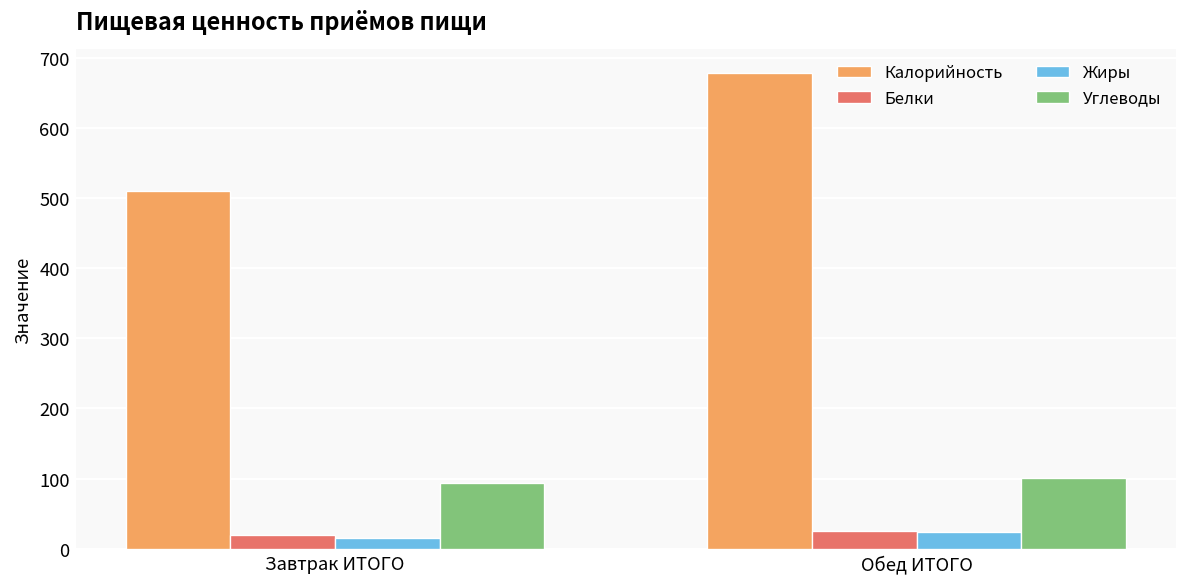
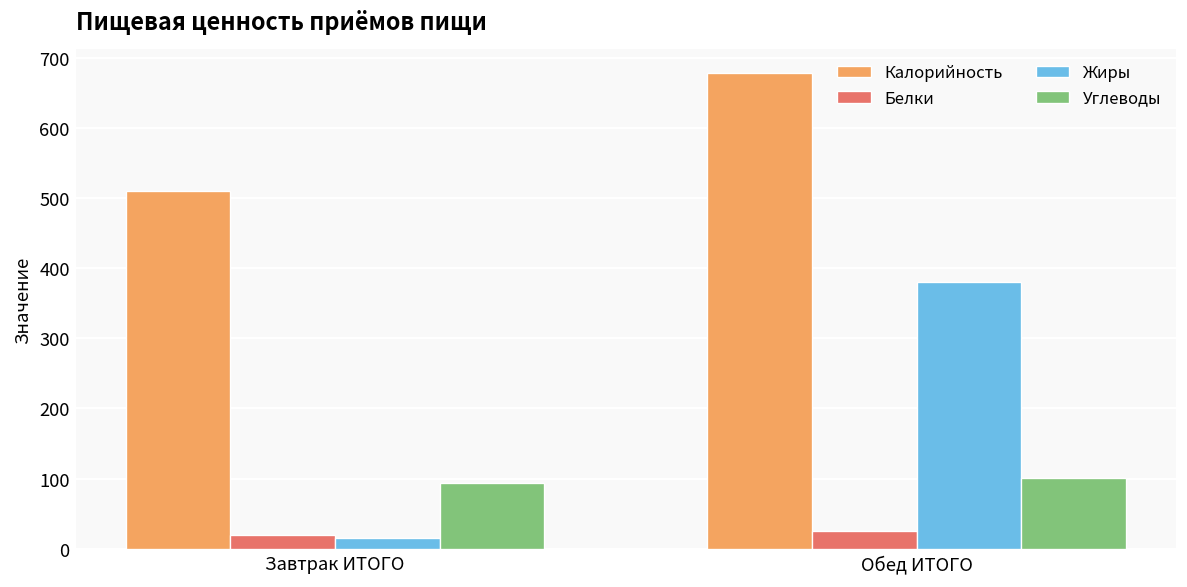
  {
    "Жиры": {
      "Завтрак ИТОГО": 20,
-     "Обед ИТОГО": 20
+     "Обед ИТОГО": 380
    },
    "Углеводы": {
      "Завтрак ИТОГО": 90,
      "Обед ИТОГО": 100
    }
  }
